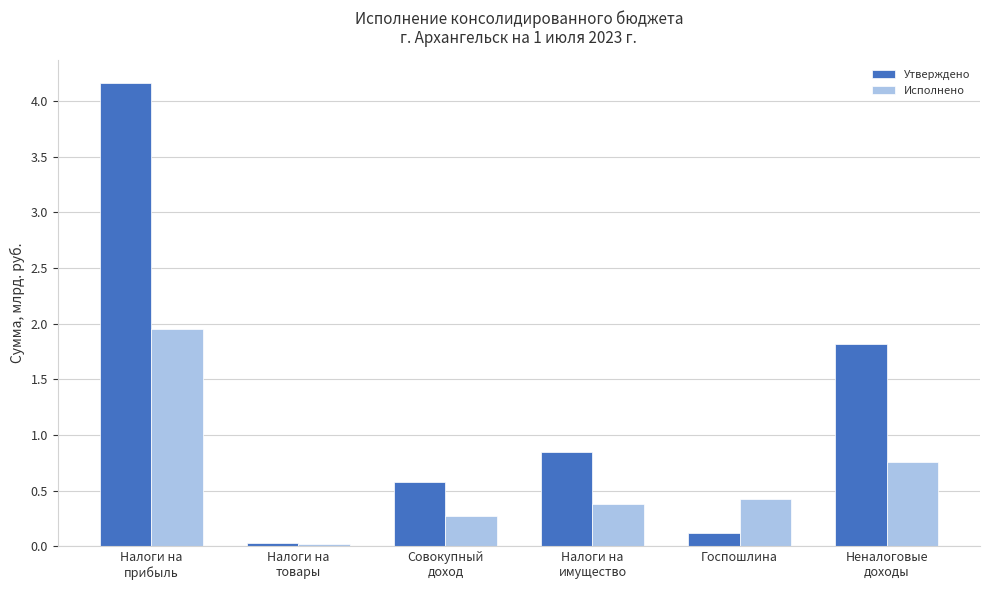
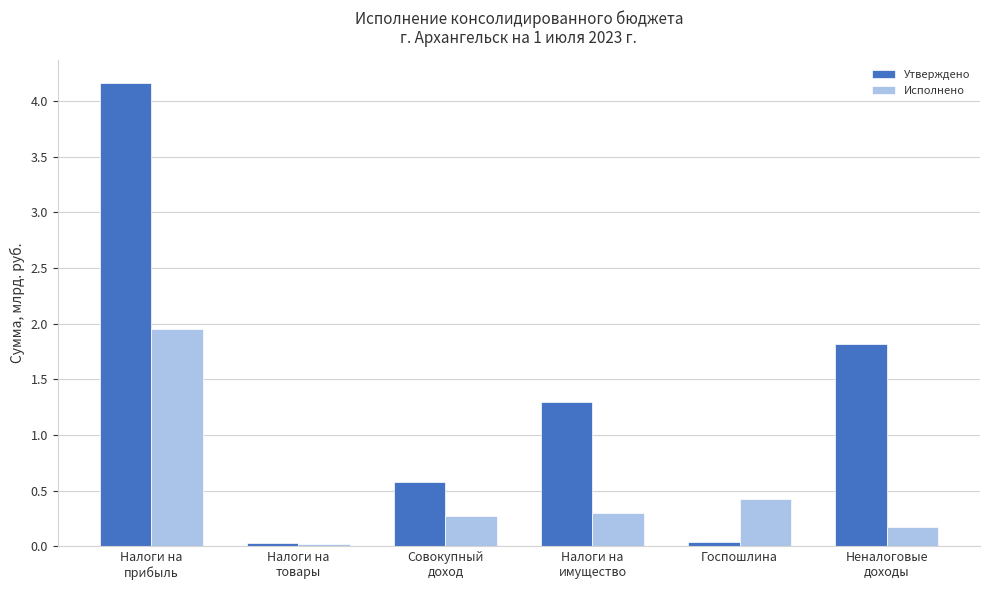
  {
    "Утверждено": {
      "Налоги на прибыль": 4.16,
      "Налоги на товары": 0.03,
      "Совокупный доход": 0.58,
-     "Налоги на имущество": 0.85,
-     "Госпошлина": 0.12,
+     "Налоги на имущество": 1.29,
+     "Госпошлина": 0.04,
      "Неналоговые доходы": 1.82
    },
    "Исполнено": {
      "Налоги на прибыль": 1.95,
      "Совокупный доход": 0.28,
-     "Налоги на имущество": 0.38,
+     "Налоги на имущество": 0.30,
      "Госпошлина": 0.42,
-     "Неналоговые доходы": 0.76
+     "Неналоговые доходы": 0.17
    }
  }
